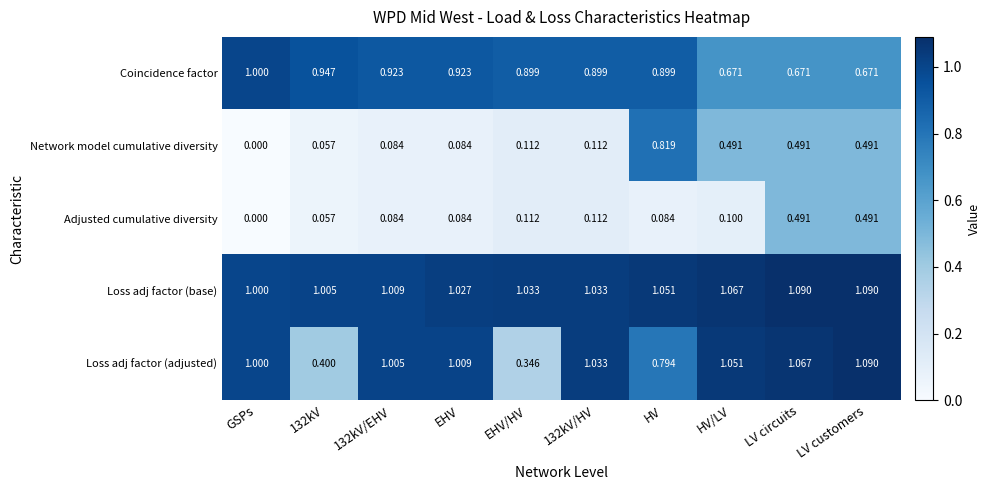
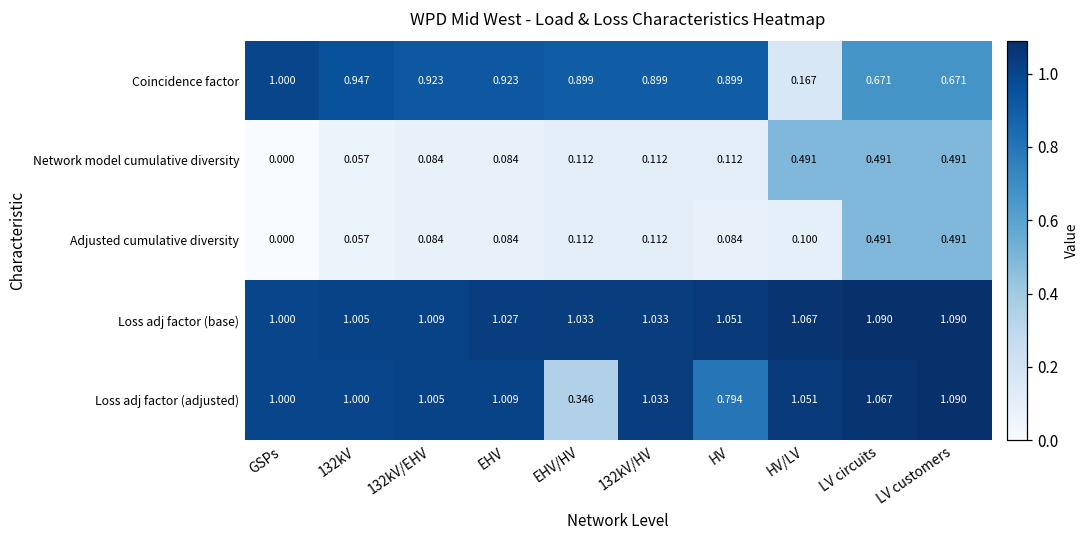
  {
    "Coincidence factor": {
      "GSPs": 1.000,
      "132kV": 0.947,
      "132kV/EHV": 0.923,
      "EHV": 0.923,
      "EHV/HV": 0.899,
      "132kV/HV": 0.899,
      "HV": 0.899,
-     "HV/LV": 0.671,
+     "HV/LV": 0.167,
      "LV circuits": 0.671,
      "LV customers": 0.671
    },
    "Network model cumulative diversity": {
      "GSPs": 0.000,
      "132kV": 0.057,
      "132kV/EHV": 0.084,
      "EHV": 0.084,
      "EHV/HV": 0.112,
      "132kV/HV": 0.112,
-     "HV": 0.819,
+     "HV": 0.112,
      "HV/LV": 0.491,
      "LV circuits": 0.491,
      "LV customers": 0.491
    },
    "Adjusted cumulative diversity": {
      "GSPs": 0.000,
      "132kV": 0.057,
      "132kV/EHV": 0.084,
      "EHV": 0.084,
      "EHV/HV": 0.112,
      "132kV/HV": 0.112,
      "HV": 0.084,
      "HV/LV": 0.100,
      "LV circuits": 0.491,
      "LV customers": 0.491
    },
    "Loss adj factor (base)": {
      "GSPs": 1.000,
      "132kV": 1.005,
      "132kV/EHV": 1.009,
      "EHV": 1.027,
      "EHV/HV": 1.033,
      "132kV/HV": 1.033,
      "HV": 1.051,
      "HV/LV": 1.067,
      "LV circuits": 1.090,
      "LV customers": 1.090
    },
    "Loss adj factor (adjusted)": {
      "GSPs": 1.000,
-     "132kV": 0.400,
+     "132kV": 1.000,
      "132kV/EHV": 1.005,
      "EHV": 1.009,
      "EHV/HV": 0.346,
      "132kV/HV": 1.033,
      "HV": 0.794,
      "HV/LV": 1.051,
      "LV circuits": 1.067,
      "LV customers": 1.090
    }
  }
